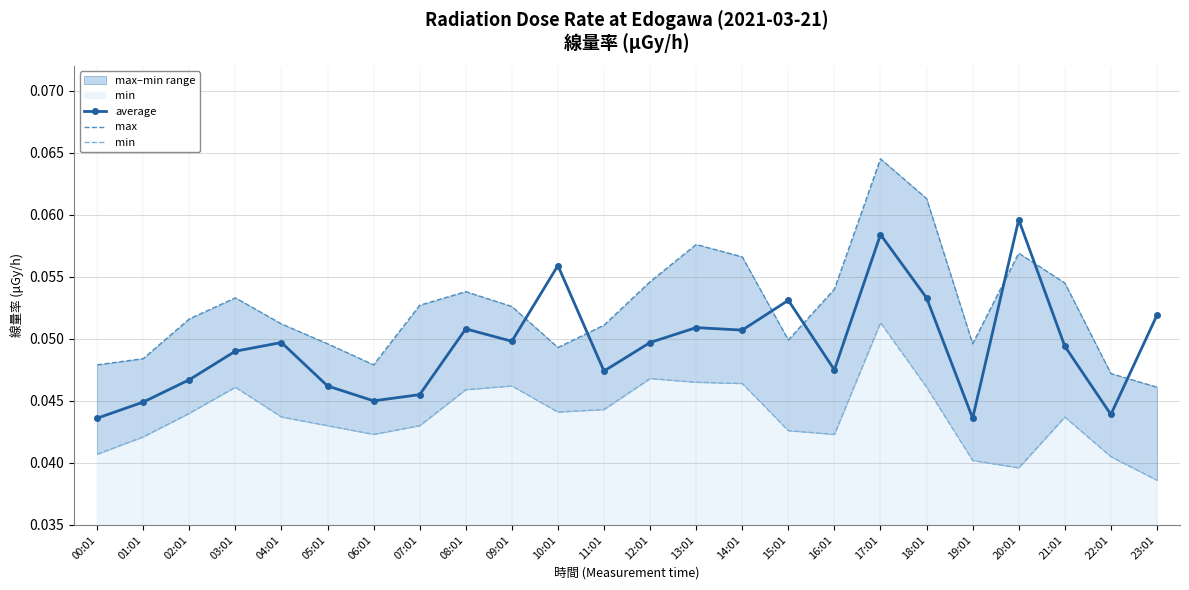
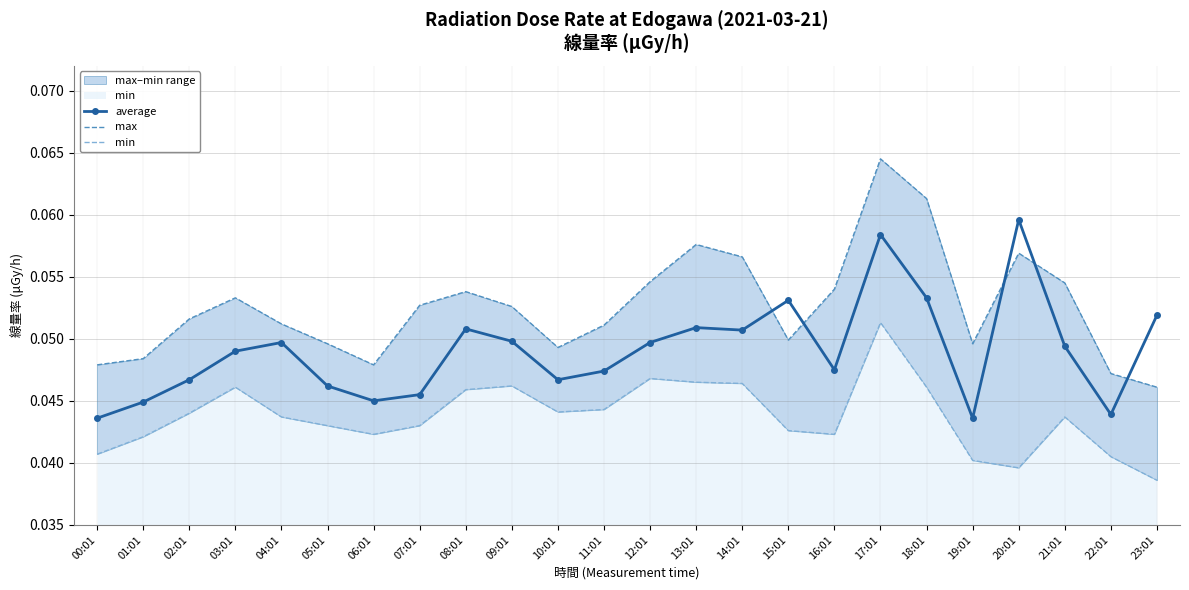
  {
    "average": {
      "00:01": 0.0436,
      "01:01": 0.0449,
      "02:01": 0.0467,
      "03:01": 0.0490,
      "04:01": 0.0497,
      "05:01": 0.0462,
      "06:01": 0.0450,
      "07:01": 0.0455,
      "08:01": 0.0508,
      "09:01": 0.0498,
-     "10:01": 0.0559,
+     "10:01": 0.0467,
      "11:01": 0.0474,
      "12:01": 0.0497,
      "13:01": 0.0509,
      "14:01": 0.0507,
      "15:01": 0.0531,
      "16:01": 0.0475,
      "17:01": 0.0584,
      "18:01": 0.0533,
      "19:01": 0.0436,
      "20:01": 0.0596,
      "21:01": 0.0494,
      "22:01": 0.0439,
      "23:01": 0.0519
    }
  }
